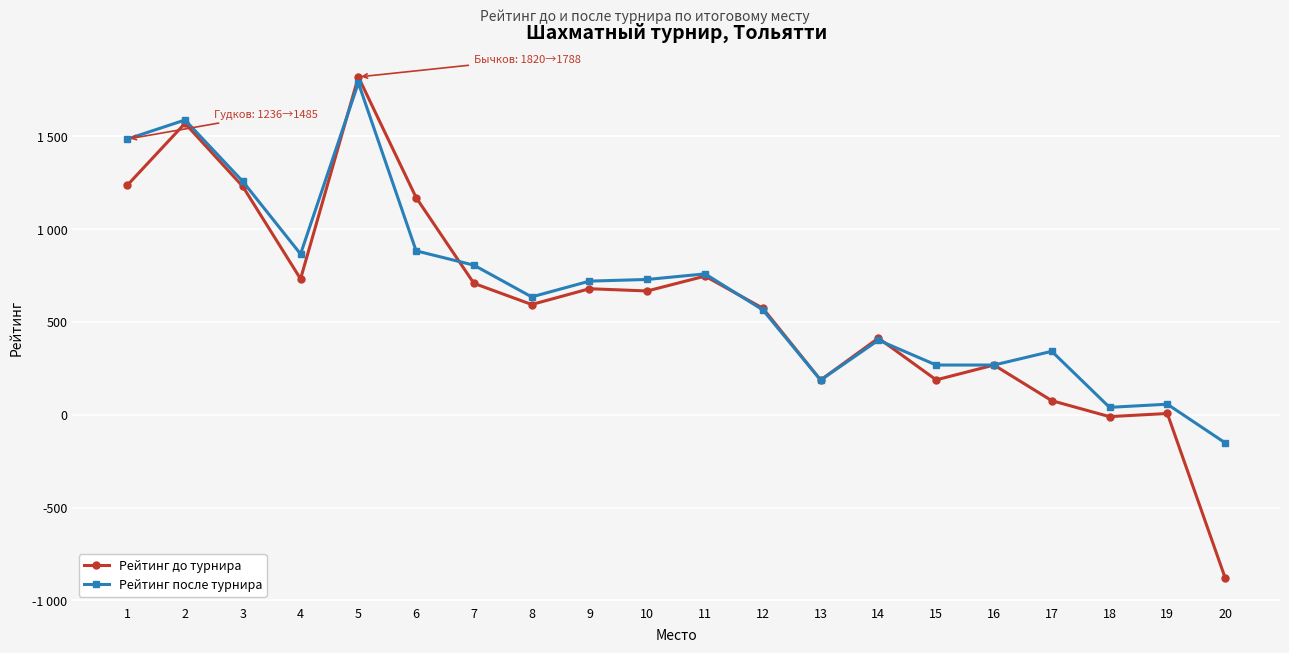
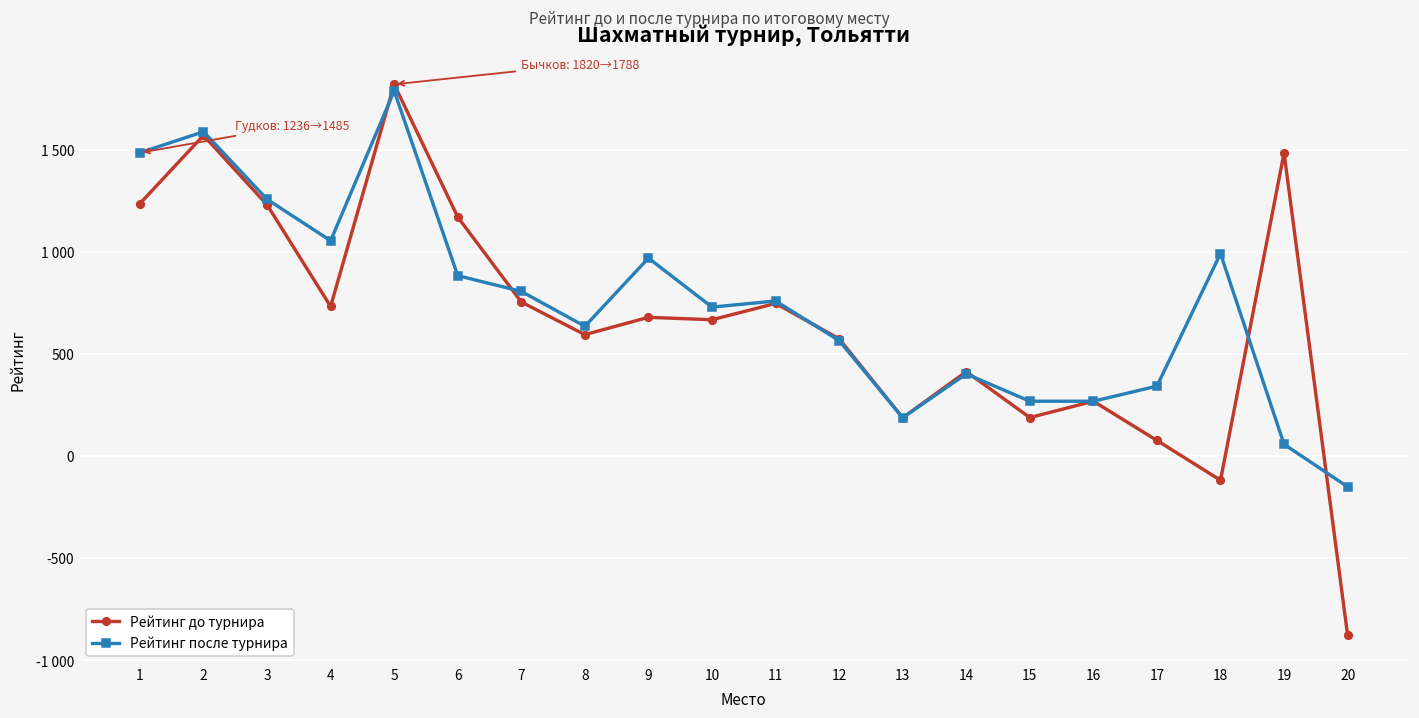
  {
    "Рейтинг до турнира": {
      "1": 1240,
      "3": 1230,
      "4": 730,
      "6": 1170,
-     "7": 710,
+     "7": 750,
      "8": 590,
      "9": 680,
      "10": 670,
      "15": 190,
      "17": 80,
-     "18": -10,
-     "19": 10,
+     "18": -120,
+     "19": 1480,
      "20": -880
    },
    "Рейтинг после турнира": {
      "1": 1490,
      "3": 1260,
-     "4": 870,
+     "4": 1050,
      "6": 880,
      "7": 810,
      "8": 640,
-     "9": 720,
+     "9": 970,
      "10": 730,
      "15": 270,
      "17": 340,
-     "18": 40,
+     "18": 990,
      "19": 60,
      "20": -150
    }
  }
